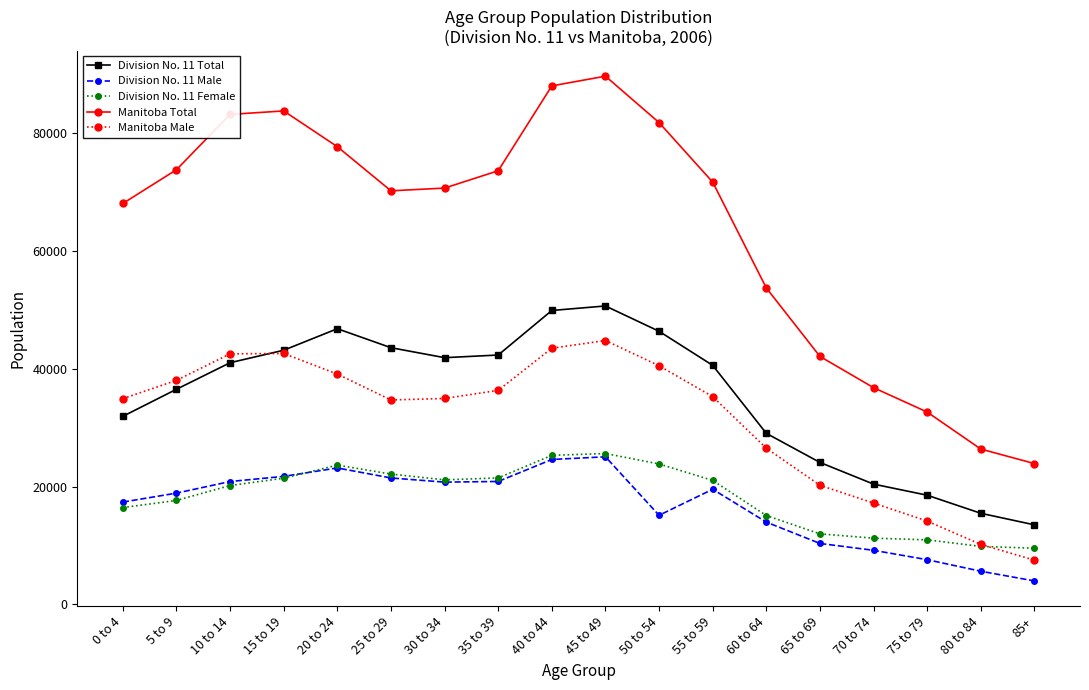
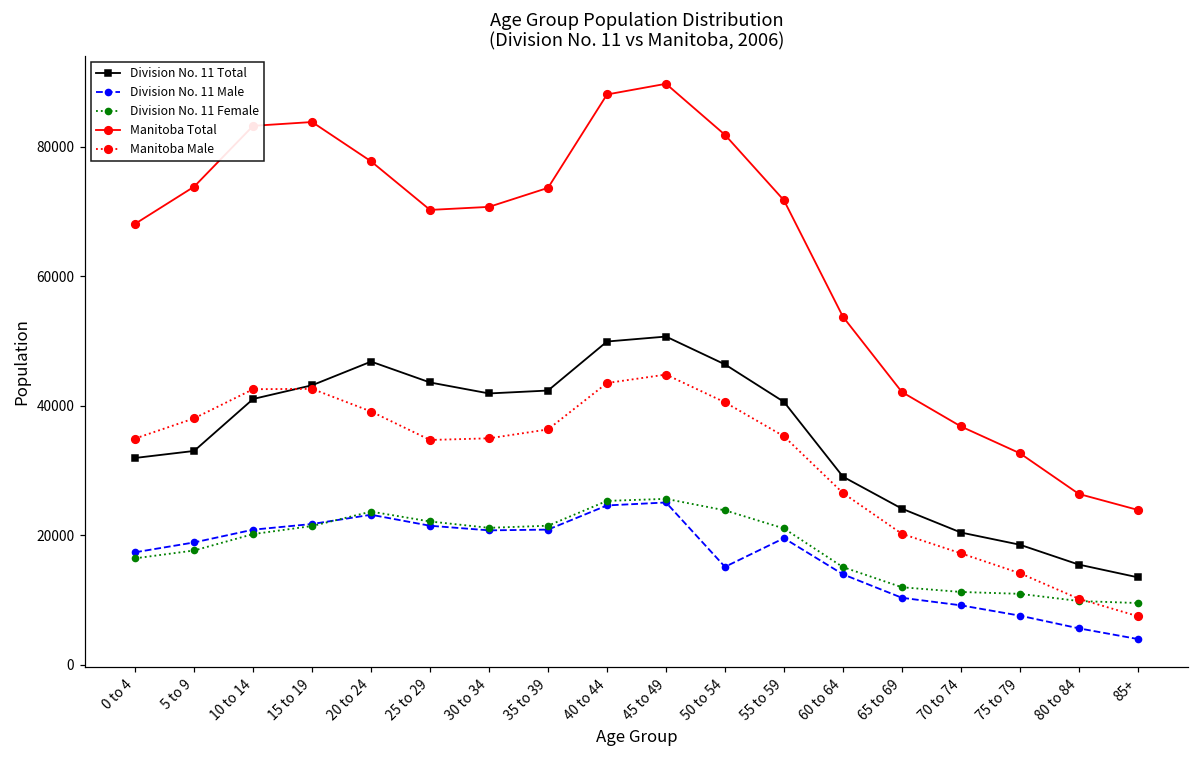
  {
    "Division No. 11 Total": {
      "0 to 4": 32000,
-     "5 to 9": 37000,
+     "5 to 9": 33000,
      "10 to 14": 41000,
      "15 to 19": 43000,
      "20 to 24": 47000,
      "25 to 29": 44000,
      "30 to 34": 42000,
      "35 to 39": 42000,
      "40 to 44": 50000,
      "45 to 49": 51000,
      "50 to 54": 46000,
      "55 to 59": 41000,
      "60 to 64": 29000,
      "65 to 69": 24000,
      "70 to 74": 20000,
      "75 to 79": 19000,
      "80 to 84": 15000,
      "85+": 14000
    },
    "Division No. 11 Male": {
      "0 to 4": 17000,
      "5 to 9": 19000,
      "10 to 14": 21000,
      "20 to 24": 23000,
      "25 to 29": 21000,
      "35 to 39": 21000,
      "40 to 44": 25000,
      "45 to 49": 25000,
      "50 to 54": 15000,
      "55 to 59": 20000,
      "60 to 64": 14000,
      "65 to 69": 10000,
      "70 to 74": 9000,
      "75 to 79": 8000,
      "80 to 84": 6000,
      "85+": 4000
    },
    "Division No. 11 Female": {
      "0 to 4": 16000,
      "5 to 9": 18000,
      "10 to 14": 20000,
      "20 to 24": 24000,
      "25 to 29": 22000,
      "35 to 39": 21000,
      "40 to 44": 25000,
      "45 to 49": 26000,
      "50 to 54": 24000,
      "55 to 59": 21000,
      "60 to 64": 15000,
      "65 to 69": 12000,
      "70 to 74": 11000,
      "75 to 79": 11000,
      "85+": 10000
    }
  }
